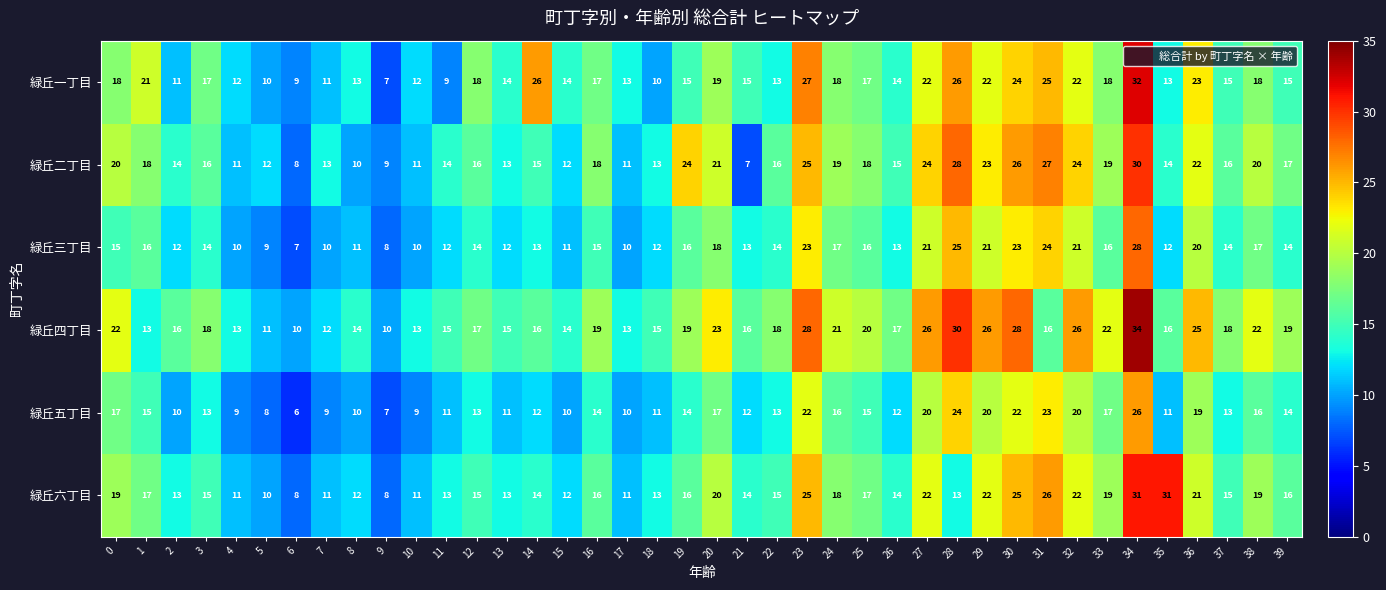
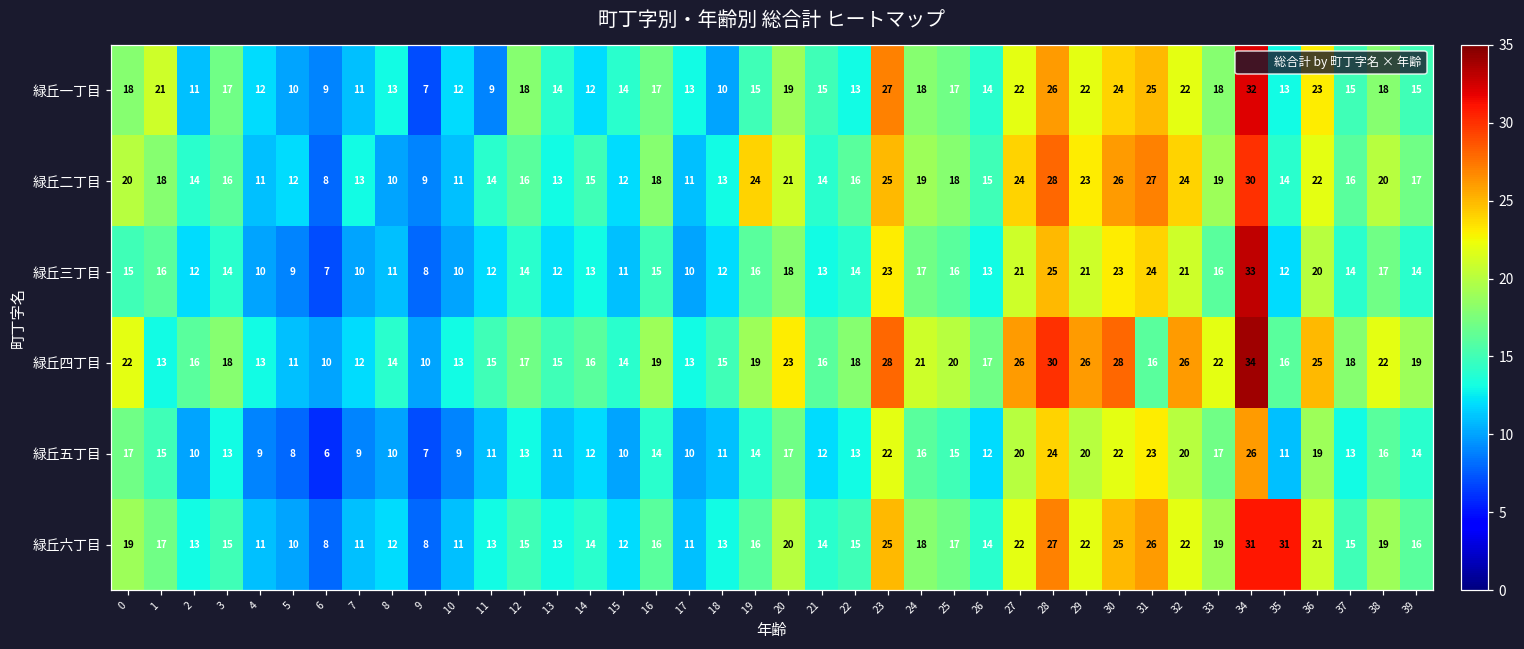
  {
    "緑丘一丁目": {
      "0": 18,
      "1": 21,
      "2": 11,
      "3": 17,
      "4": 12,
      "5": 10,
      "6": 9,
      "7": 11,
      "8": 13,
      "9": 7,
      "10": 12,
      "11": 9,
      "12": 18,
      "13": 14,
-     "14": 26,
+     "14": 12,
      "15": 14,
      "16": 17,
      "17": 13,
      "18": 10,
      "19": 15,
      "20": 19,
      "21": 15,
      "22": 13,
      "23": 27,
      "24": 18,
      "25": 17,
      "26": 14,
      "27": 22,
      "28": 26,
      "29": 22,
      "30": 24,
      "31": 25,
      "32": 22,
      "33": 18,
      "34": 32,
      "35": 13,
      "36": 23,
      "37": 15,
      "38": 18,
      "39": 15
    },
    "緑丘二丁目": {
      "0": 20,
      "1": 18,
      "2": 14,
      "3": 16,
      "4": 11,
      "5": 12,
      "6": 8,
      "7": 13,
      "8": 10,
      "9": 9,
      "10": 11,
      "11": 14,
      "12": 16,
      "13": 13,
      "14": 15,
      "15": 12,
      "16": 18,
      "17": 11,
      "18": 13,
      "19": 24,
      "20": 21,
-     "21": 7,
+     "21": 14,
      "22": 16,
      "23": 25,
      "24": 19,
      "25": 18,
      "26": 15,
      "27": 24,
      "28": 28,
      "29": 23,
      "30": 26,
      "31": 27,
      "32": 24,
      "33": 19,
      "34": 30,
      "35": 14,
      "36": 22,
      "37": 16,
      "38": 20,
      "39": 17
    },
    "緑丘三丁目": {
      "0": 15,
      "1": 16,
      "2": 12,
      "3": 14,
      "4": 10,
      "5": 9,
      "6": 7,
      "7": 10,
      "8": 11,
      "9": 8,
      "10": 10,
      "11": 12,
      "12": 14,
      "13": 12,
      "14": 13,
      "15": 11,
      "16": 15,
      "17": 10,
      "18": 12,
      "19": 16,
      "20": 18,
      "21": 13,
      "22": 14,
      "23": 23,
      "24": 17,
      "25": 16,
      "26": 13,
      "27": 21,
      "28": 25,
      "29": 21,
      "30": 23,
      "31": 24,
      "32": 21,
      "33": 16,
-     "34": 28,
+     "34": 33,
      "35": 12,
      "36": 20,
      "37": 14,
      "38": 17,
      "39": 14
    },
    "緑丘六丁目": {
      "0": 19,
      "1": 17,
      "2": 13,
      "3": 15,
      "4": 11,
      "5": 10,
      "6": 8,
      "7": 11,
      "8": 12,
      "9": 8,
      "10": 11,
      "11": 13,
      "12": 15,
      "13": 13,
      "14": 14,
      "15": 12,
      "16": 16,
      "17": 11,
      "18": 13,
      "19": 16,
      "20": 20,
      "21": 14,
      "22": 15,
      "23": 25,
      "24": 18,
      "25": 17,
      "26": 14,
      "27": 22,
-     "28": 13,
+     "28": 27,
      "29": 22,
      "30": 25,
      "31": 26,
      "32": 22,
      "33": 19,
      "34": 31,
      "35": 31,
      "36": 21,
      "37": 15,
      "38": 19,
      "39": 16
    }
  }
